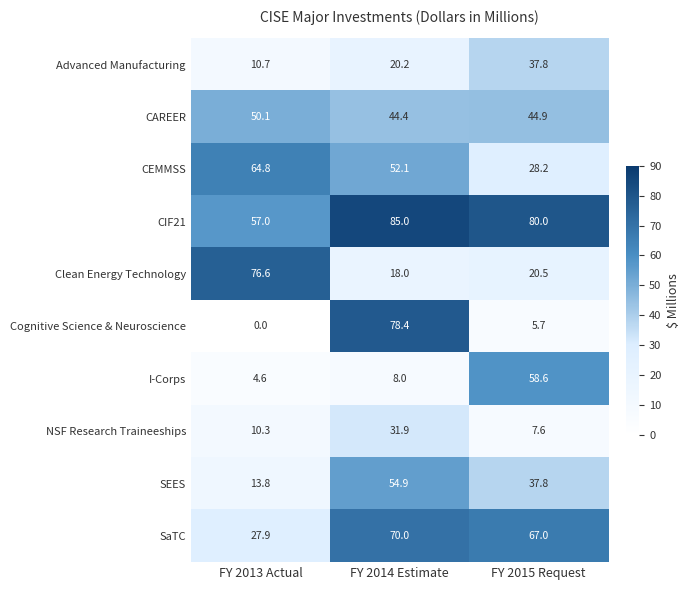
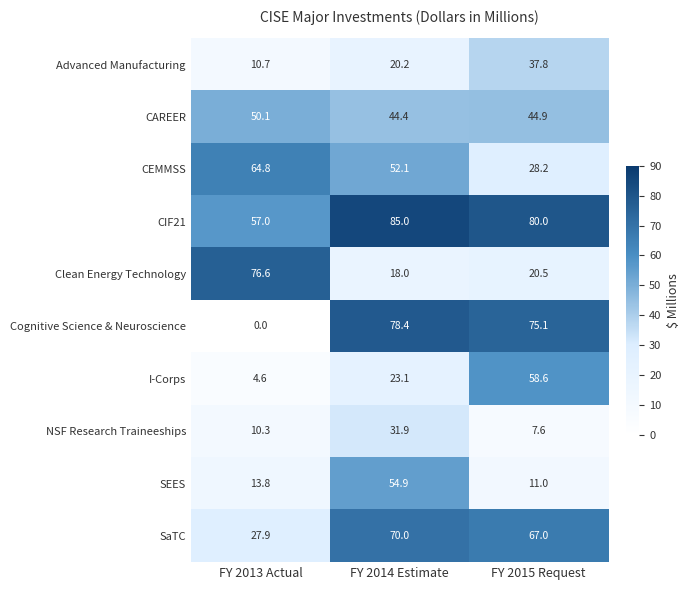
  {
    "Advanced Manufacturing": {
      "FY 2013 Actual": 10.7,
      "FY 2014 Estimate": 20.2,
      "FY 2015 Request": 37.8
    },
    "CAREER": {
      "FY 2013 Actual": 50.1,
      "FY 2014 Estimate": 44.4,
      "FY 2015 Request": 44.9
    },
    "CEMMSS": {
      "FY 2013 Actual": 64.8,
      "FY 2014 Estimate": 52.1,
      "FY 2015 Request": 28.2
    },
    "CIF21": {
      "FY 2013 Actual": 57.0,
      "FY 2014 Estimate": 85.0,
      "FY 2015 Request": 80.0
    },
    "Clean Energy Technology": {
      "FY 2013 Actual": 76.6,
      "FY 2014 Estimate": 18.0,
      "FY 2015 Request": 20.5
    },
    "Cognitive Science & Neuroscience": {
      "FY 2013 Actual": 0.0,
      "FY 2014 Estimate": 78.4,
-     "FY 2015 Request": 5.7
+     "FY 2015 Request": 75.1
    },
    "I-Corps": {
      "FY 2013 Actual": 4.6,
-     "FY 2014 Estimate": 8.0,
+     "FY 2014 Estimate": 23.1,
      "FY 2015 Request": 58.6
    },
    "NSF Research Traineeships": {
      "FY 2013 Actual": 10.3,
      "FY 2014 Estimate": 31.9,
      "FY 2015 Request": 7.6
    },
    "SEES": {
      "FY 2013 Actual": 13.8,
      "FY 2014 Estimate": 54.9,
-     "FY 2015 Request": 37.8
+     "FY 2015 Request": 11.0
    },
    "SaTC": {
      "FY 2013 Actual": 27.9,
      "FY 2014 Estimate": 70.0,
      "FY 2015 Request": 67.0
    }
  }
